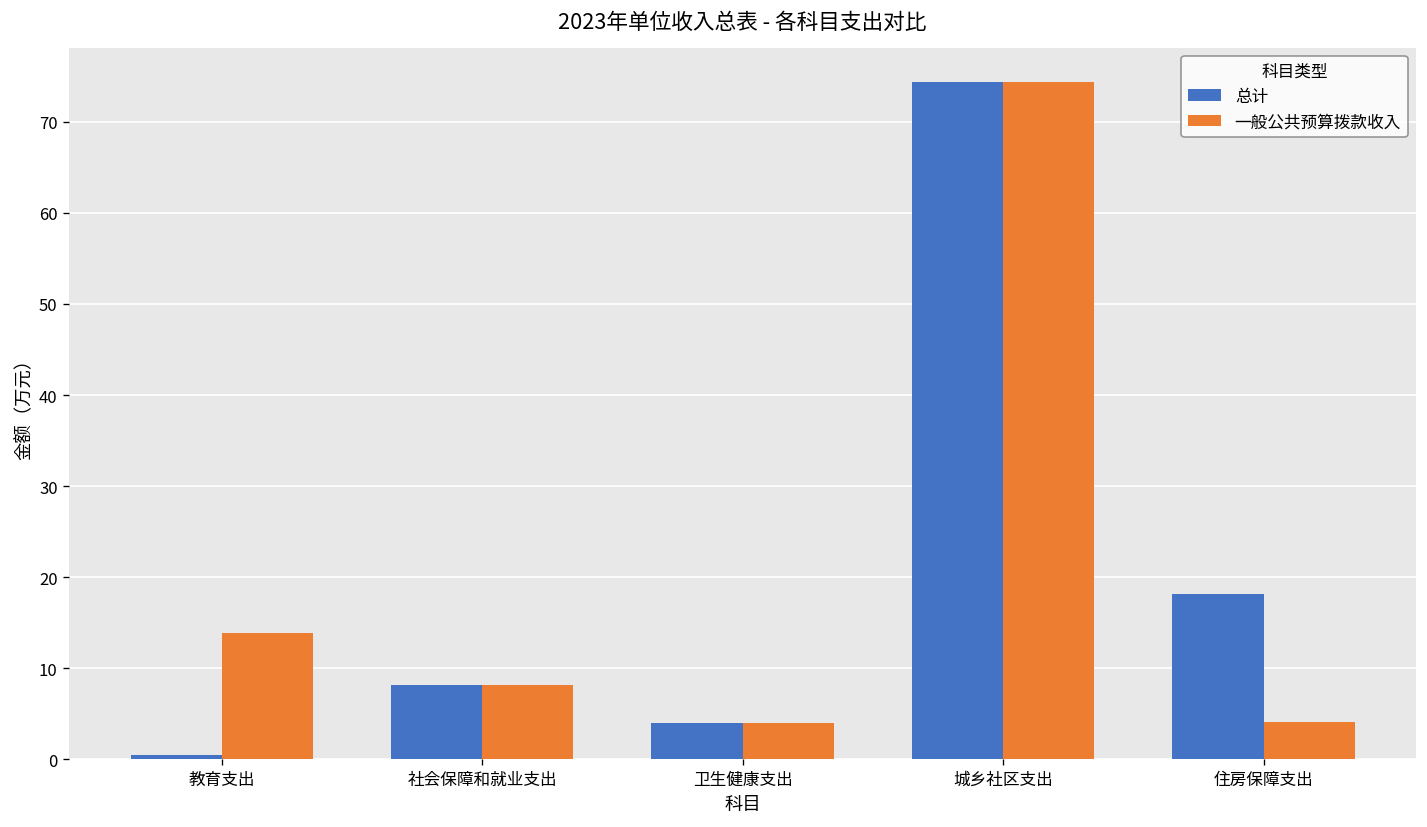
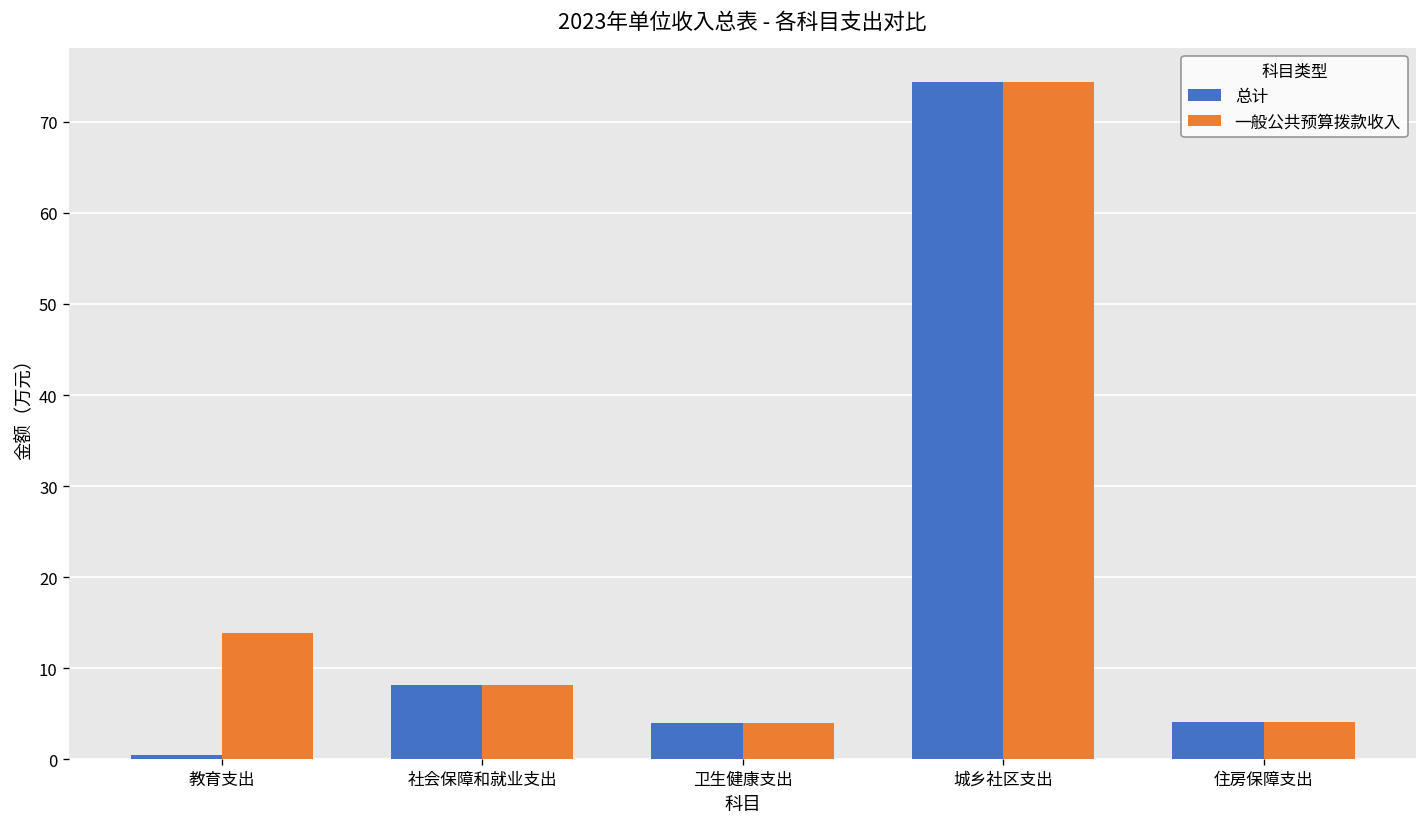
  {
    "总计": {
      "教育支出": 1,
      "社会保障和就业支出": 8,
      "卫生健康支出": 4,
      "城乡社区支出": 74,
-     "住房保障支出": 18
+     "住房保障支出": 4
    },
    "一般公共预算拨款收入": {
      "教育支出": 14,
      "社会保障和就业支出": 8,
      "卫生健康支出": 4,
      "城乡社区支出": 74,
      "住房保障支出": 4
    }
  }
